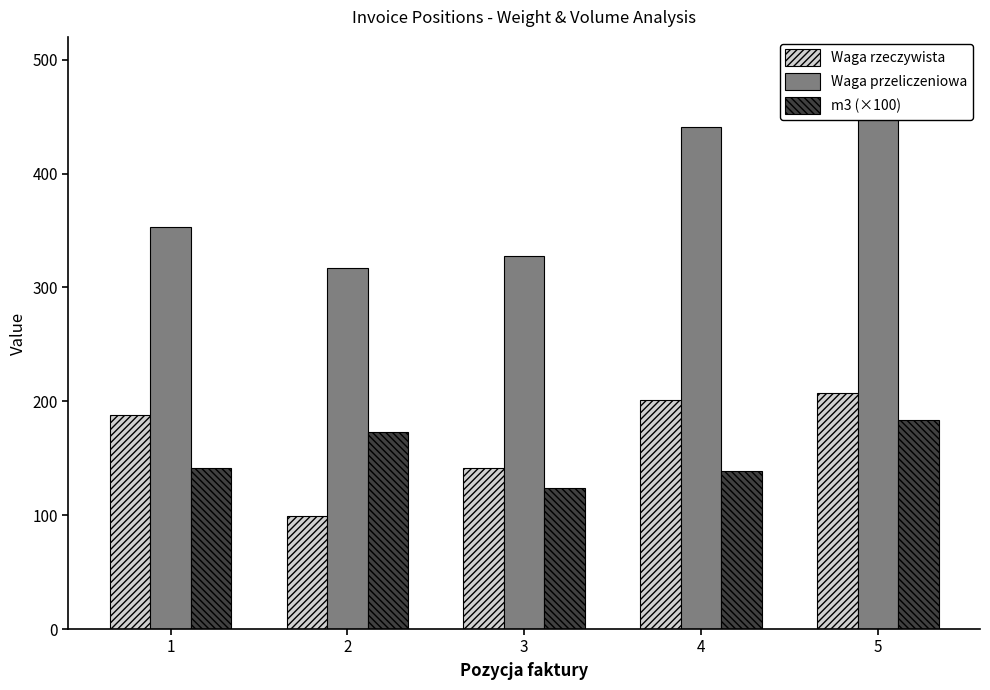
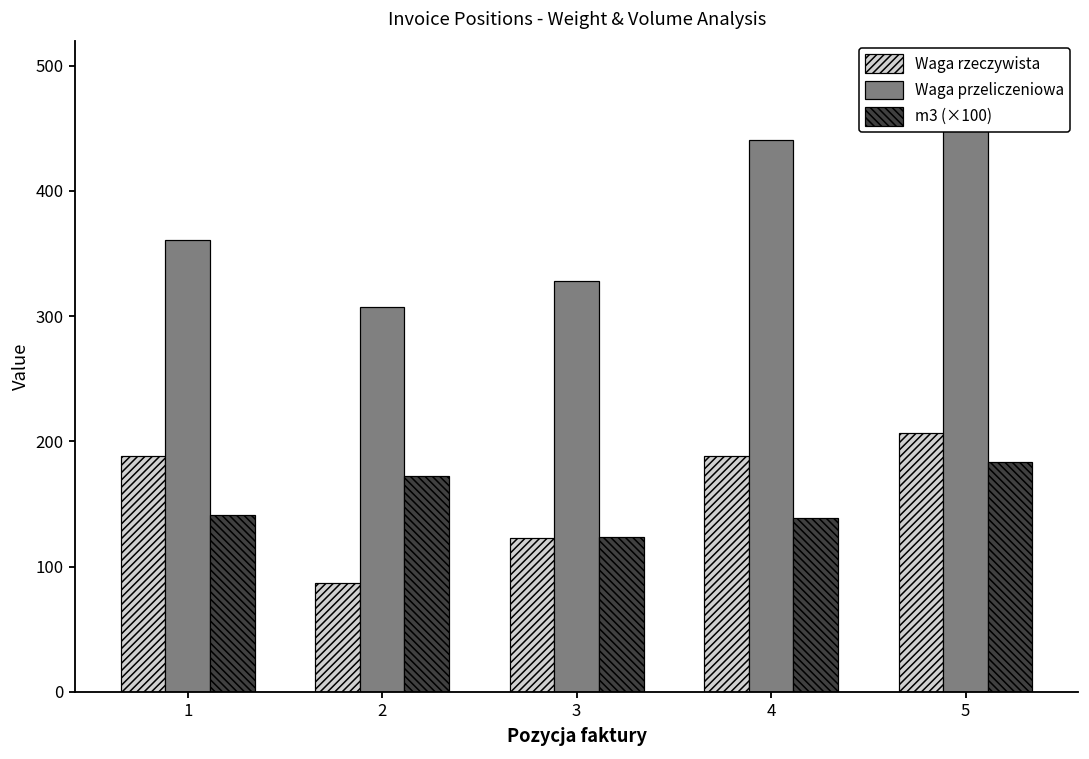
  {
    "Waga rzeczywista": {
      "1": 188,
-     "2": 99,
-     "3": 141,
-     "4": 201,
+     "2": 87,
+     "3": 123,
+     "4": 188,
      "5": 207
    },
    "Waga przeliczeniowa": {
-     "1": 353,
-     "2": 317,
+     "1": 361,
+     "2": 307,
      "3": 328,
      "4": 441
    },
    "m3 (×100)": {
      "1": 141,
      "2": 173,
      "3": 124,
      "4": 139,
      "5": 183
    }
  }
